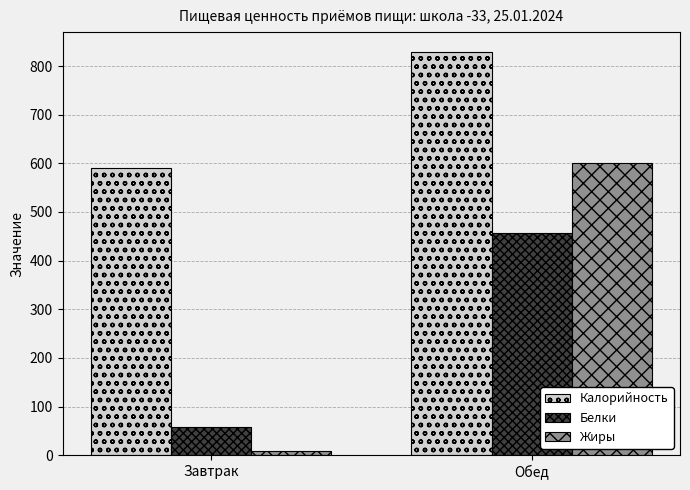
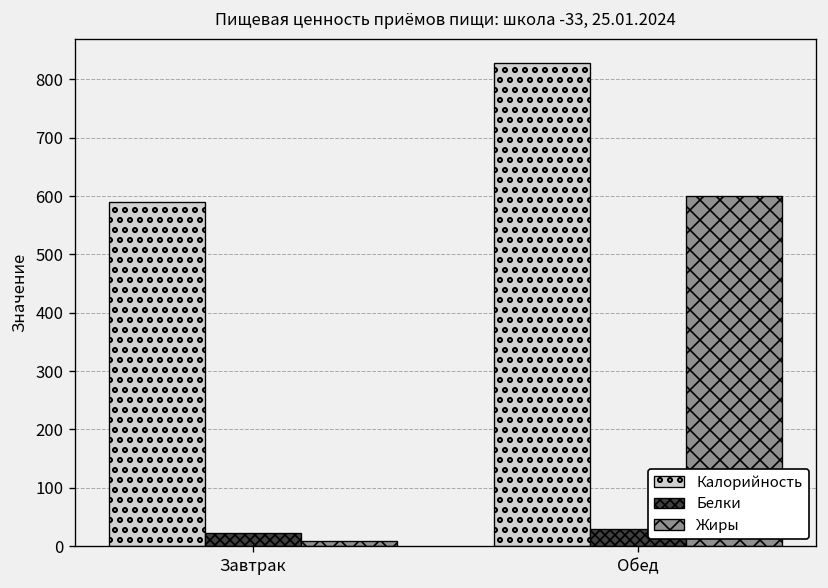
  {
    "Калорийность": {
      "Завтрак": 590,
      "Обед": 830
    },
    "Белки": {
-     "Завтрак": 60,
-     "Обед": 460
+     "Завтрак": 20,
+     "Обед": 30
    },
    "Жиры": {
      "Завтрак": 10,
      "Обед": 600
    }
  }
